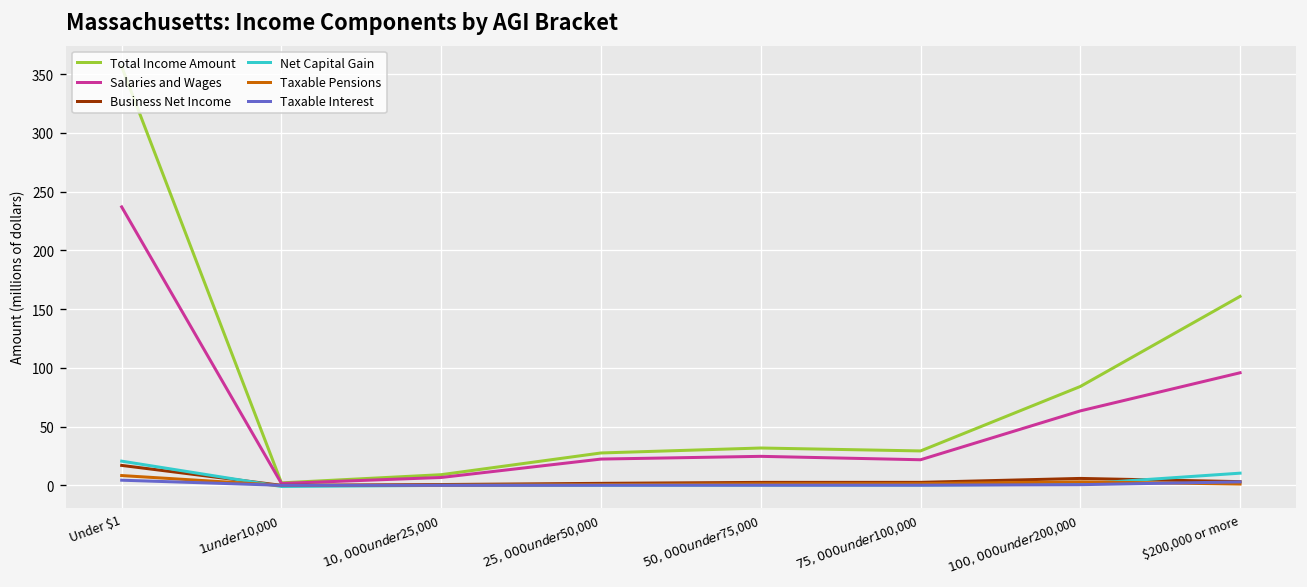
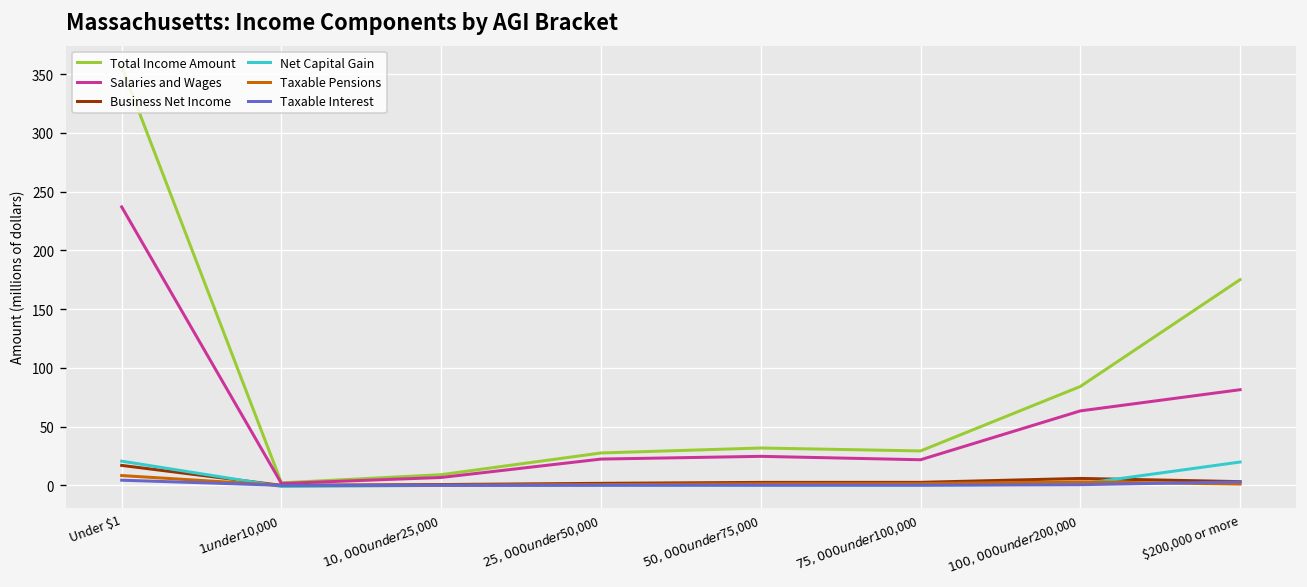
  {
    "Total Income Amount": {
-     "$200,000 or more": 160
+     "$200,000 or more": 180
    },
    "Salaries and Wages": {
      "Under $1": 240,
-     "$200,000 or more": 100
+     "$200,000 or more": 80
    },
    "Business Net Income": {
      "Under $1": 20
    },
    "Net Capital Gain": {
      "Under $1": 20,
-     "$200,000 or more": 10
+     "$200,000 or more": 20
    },
    "Taxable Pensions": {
      "Under $1": 10
    },
    "Taxable Interest": {
      "Under $1": 0
    }
  }
